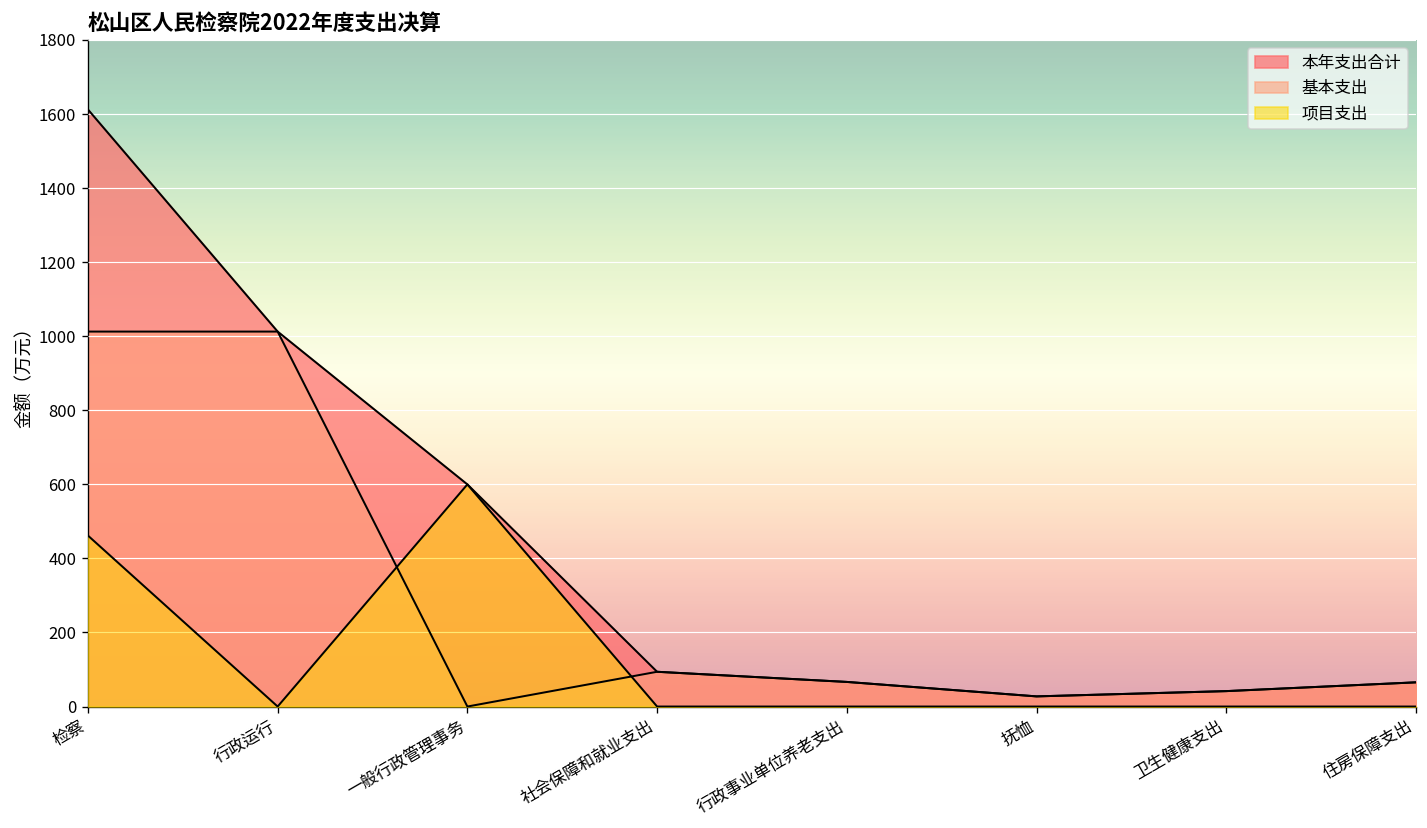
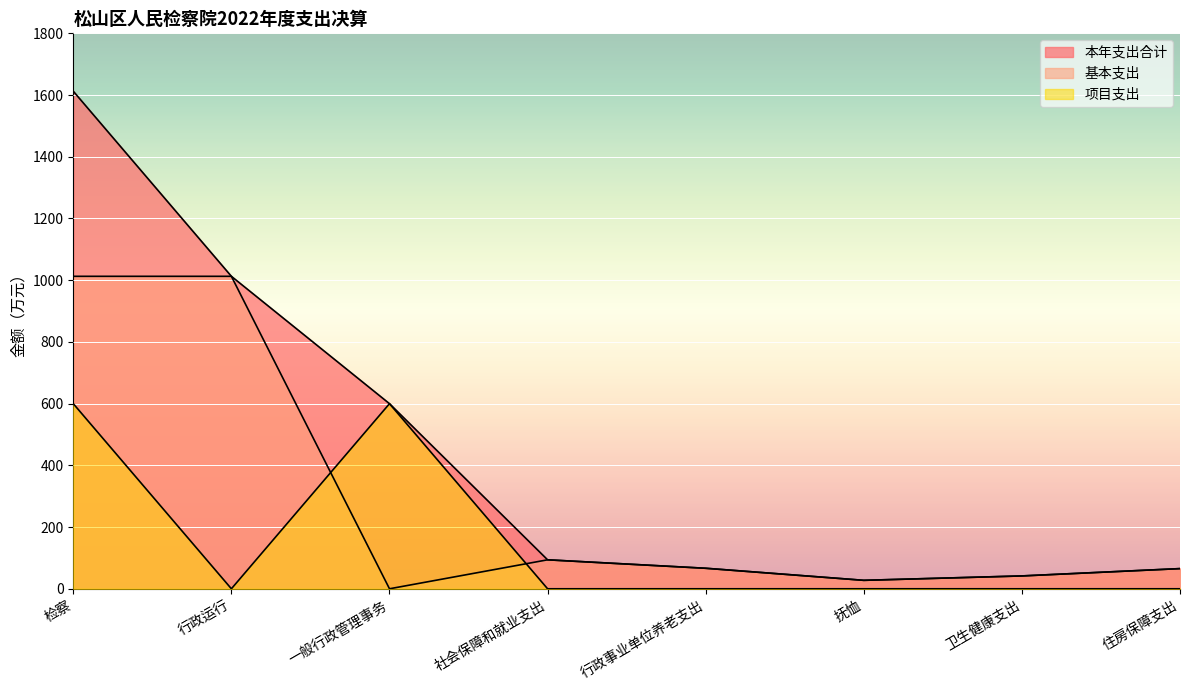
  {
    "项目支出": {
-     "检察": 460,
+     "检察": 600,
      "行政运行": 0,
      "社会保障和就业支出": 0,
      "行政事业单位养老支出": 0,
      "抚恤": 0,
      "卫生健康支出": 0,
      "住房保障支出": 0
    }
  }
